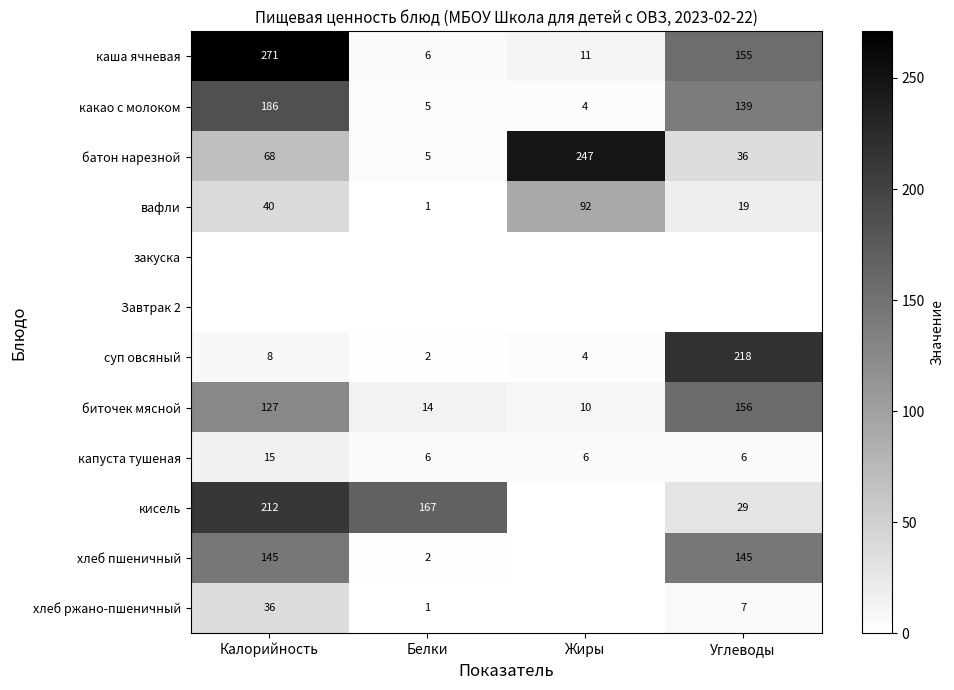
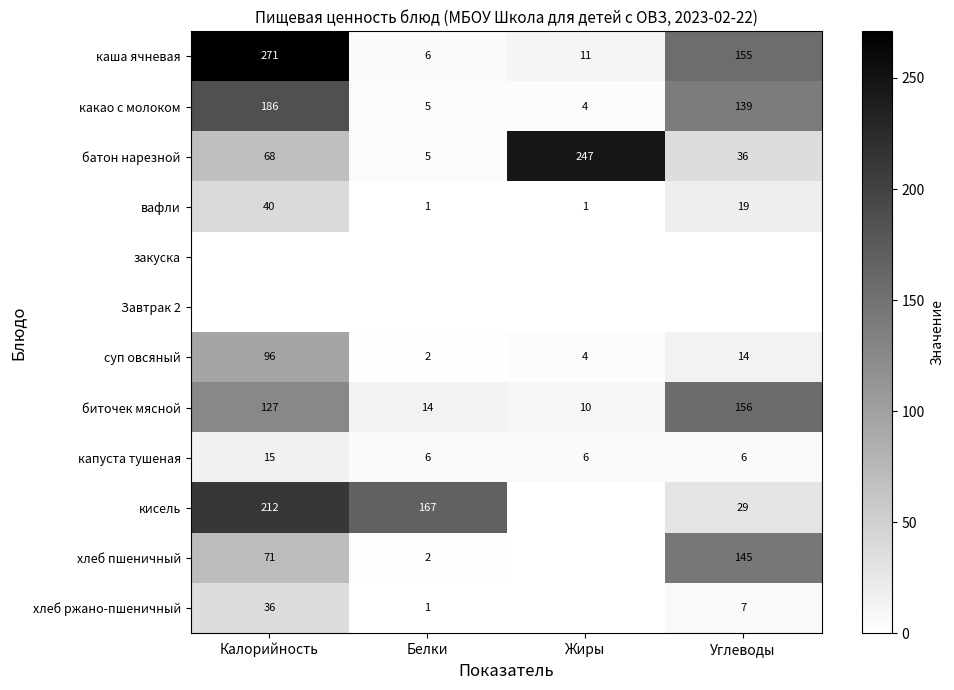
  {
    "каша ячневая": {
      "Калорийность": 271,
      "Белки": 6,
      "Жиры": 11,
      "Углеводы": 155
    },
    "какао с молоком": {
      "Калорийность": 186,
      "Белки": 5,
      "Жиры": 4,
      "Углеводы": 139
    },
    "батон нарезной": {
      "Калорийность": 68,
      "Белки": 5,
      "Жиры": 247,
      "Углеводы": 36
    },
    "вафли": {
      "Калорийность": 40,
      "Белки": 1,
-     "Жиры": 92,
+     "Жиры": 1,
      "Углеводы": 19
    },
    "суп овсяный": {
-     "Калорийность": 8,
+     "Калорийность": 96,
      "Белки": 2,
      "Жиры": 4,
-     "Углеводы": 218
+     "Углеводы": 14
    },
    "биточек мясной": {
      "Калорийность": 127,
      "Белки": 14,
      "Жиры": 10,
      "Углеводы": 156
    },
    "капуста тушеная": {
      "Калорийность": 15,
      "Белки": 6,
      "Жиры": 6,
      "Углеводы": 6
    },
    "кисель": {
      "Калорийность": 212,
      "Белки": 167,
      "Углеводы": 29
    },
    "хлеб пшеничный": {
-     "Калорийность": 145,
+     "Калорийность": 71,
      "Белки": 2,
      "Углеводы": 145
    },
    "хлеб ржано-пшеничный": {
      "Калорийность": 36,
      "Белки": 1,
      "Углеводы": 7
    }
  }
